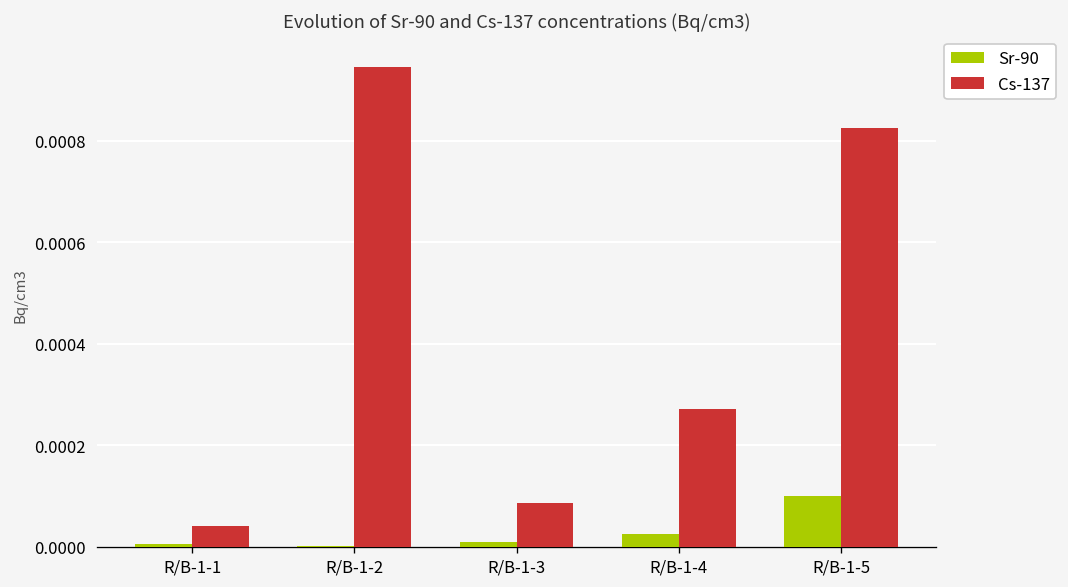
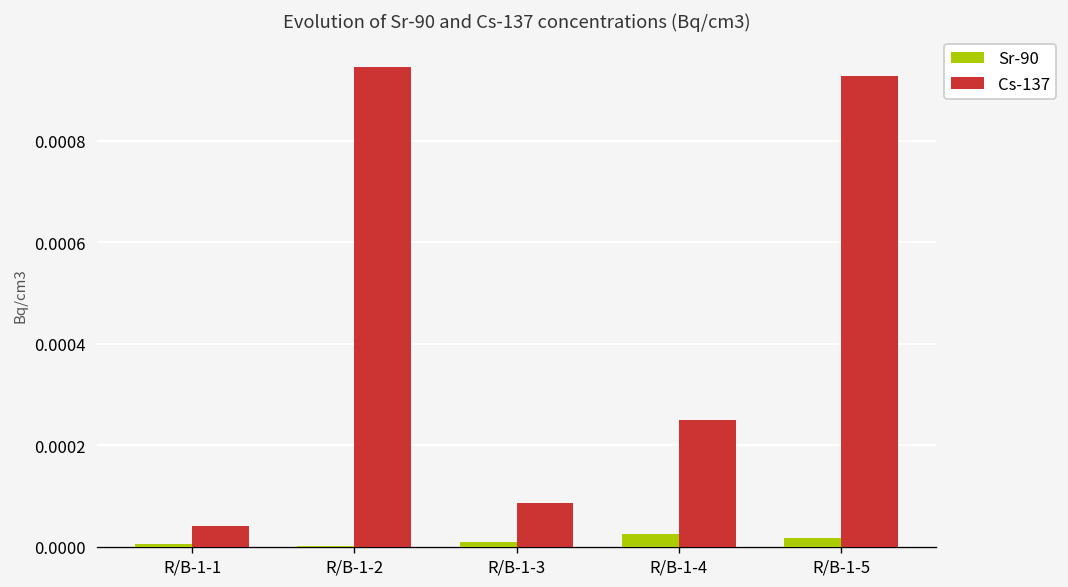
  {
    "Sr-90": {
      "R/B-1-3": 0.00001,
      "R/B-1-4": 0.00003,
-     "R/B-1-5": 0.00010
+     "R/B-1-5": 0.00002
    },
    "Cs-137": {
      "R/B-1-1": 0.00004,
      "R/B-1-2": 0.00094,
      "R/B-1-3": 0.00009,
-     "R/B-1-4": 0.00027,
-     "R/B-1-5": 0.00083
+     "R/B-1-4": 0.00025,
+     "R/B-1-5": 0.00093
    }
  }
